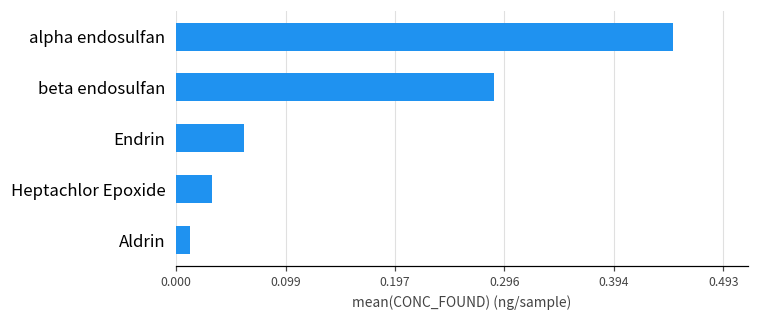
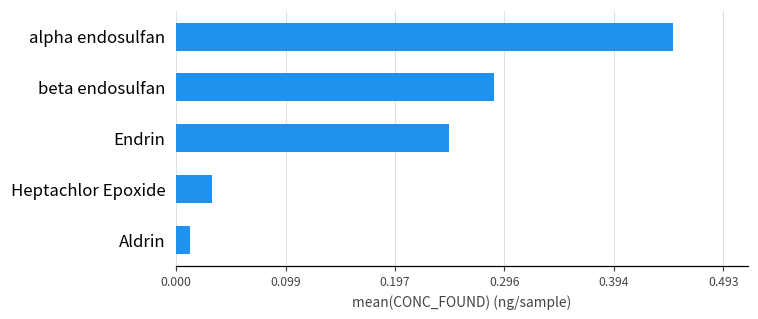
  {
    "alpha endosulfan": 0.448,
    "beta endosulfan": 0.286,
-   "Endrin": 0.061,
+   "Endrin": 0.246,
    "Heptachlor Epoxide": 0.032,
    "Aldrin": 0.012
  }
